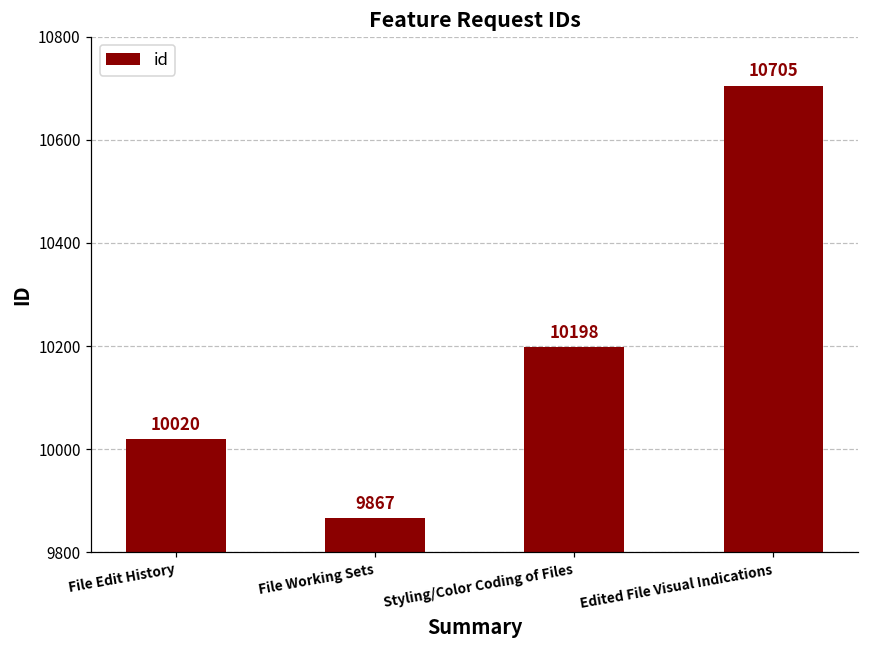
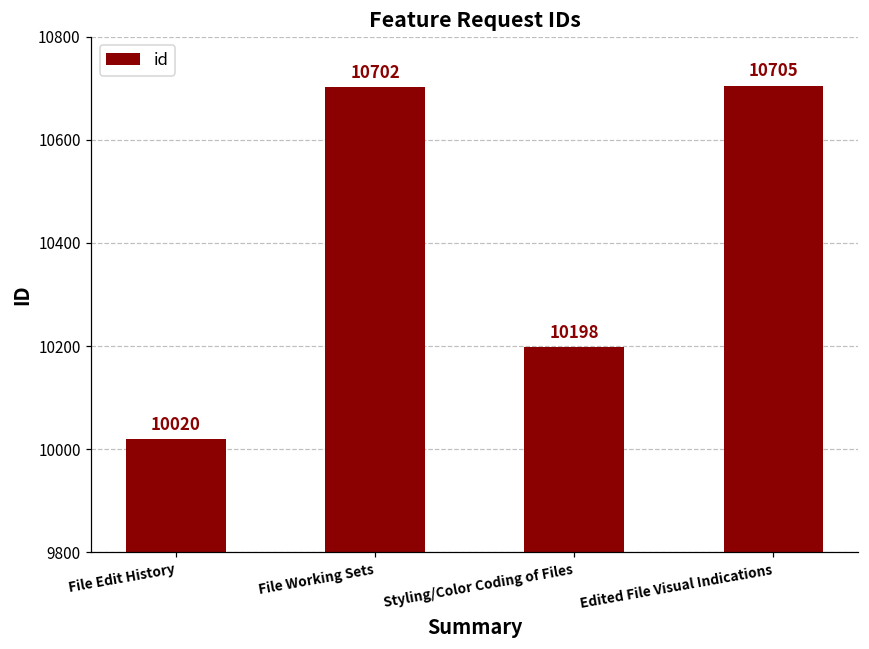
  {
    "File Edit History": 10020,
-   "File Working Sets": 9867,
+   "File Working Sets": 10702,
    "Styling/Color Coding of Files": 10198,
    "Edited File Visual Indications": 10705
  }
